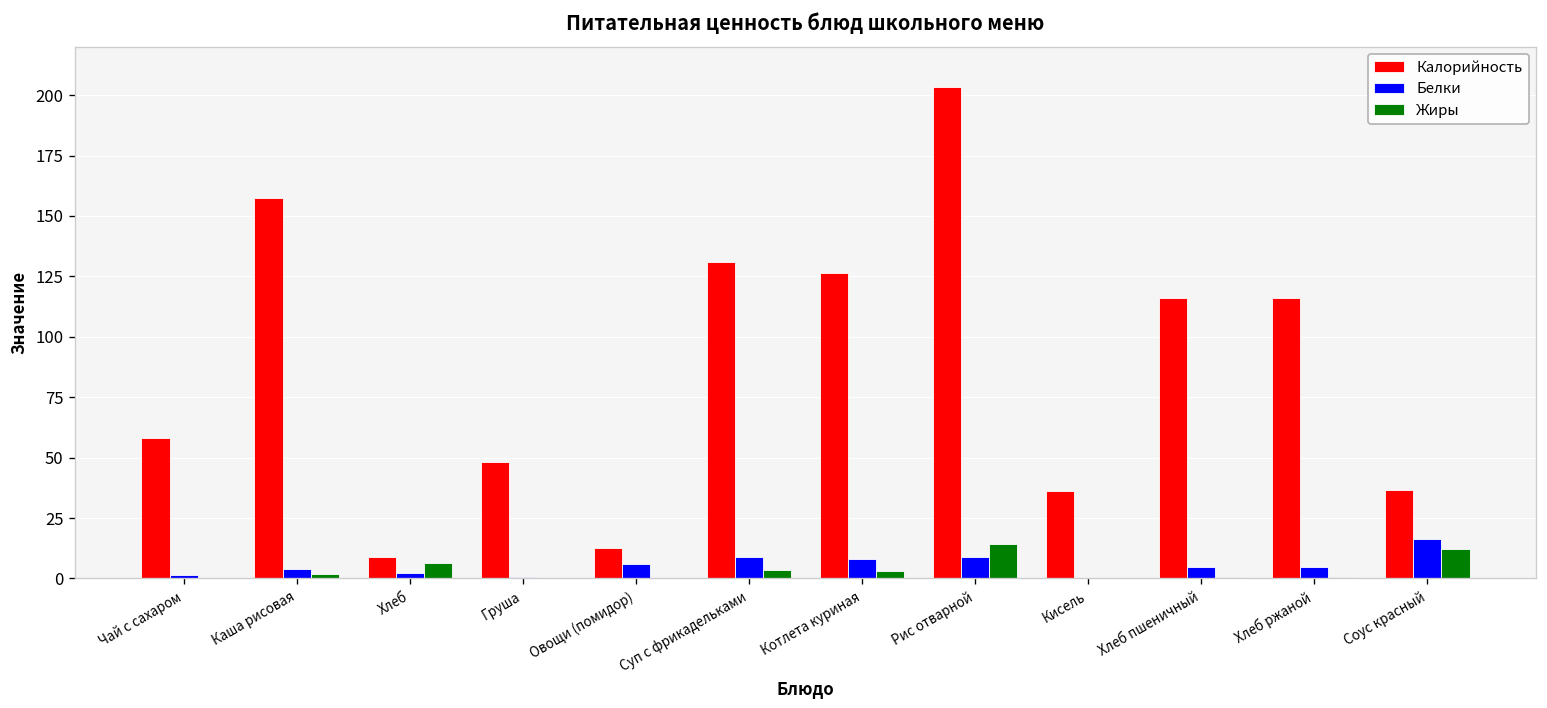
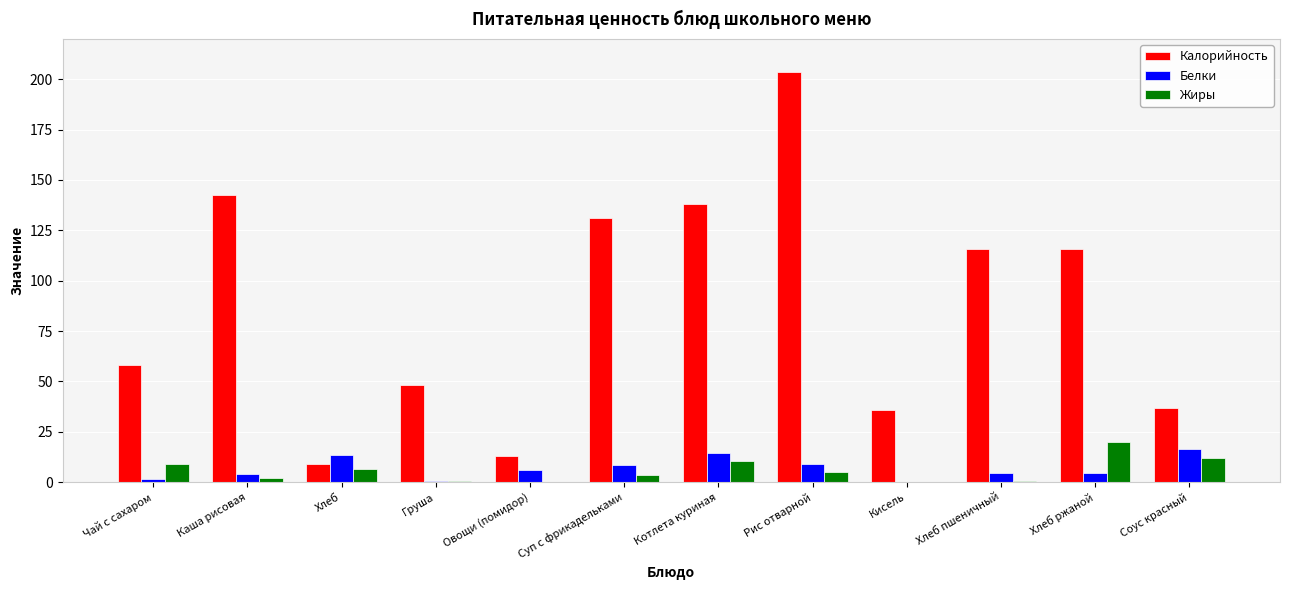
  {
    "Калорийность": {
      "Чай с сахаром": 58,
-     "Каша рисовая": 157,
+     "Каша рисовая": 142,
      "Хлеб": 9,
      "Груша": 48,
      "Овощи (помидор)": 13,
      "Суп с фрикадельками": 131,
-     "Котлета куриная": 127,
+     "Котлета куриная": 138,
      "Рис отварной": 204,
      "Кисель": 36,
      "Хлеб пшеничный": 116,
      "Хлеб ржаной": 116,
      "Соус красный": 37
    },
    "Белки": {
      "Чай с сахаром": 2,
      "Каша рисовая": 4,
-     "Хлеб": 2,
+     "Хлеб": 14,
      "Овощи (помидор)": 6,
      "Суп с фрикадельками": 9,
-     "Котлета куриная": 8,
+     "Котлета куриная": 14,
      "Рис отварной": 9,
      "Кисель": 0,
      "Хлеб пшеничный": 5,
      "Хлеб ржаной": 5,
      "Соус красный": 16
    },
    "Жиры": {
-     "Чай с сахаром": 0,
+     "Чай с сахаром": 9,
      "Каша рисовая": 2,
      "Хлеб": 6,
      "Суп с фрикадельками": 3,
-     "Котлета куриная": 3,
-     "Рис отварной": 14,
+     "Котлета куриная": 10,
+     "Рис отварной": 5,
      "Кисель": 0,
-     "Хлеб ржаной": 1,
+     "Хлеб ржаной": 20,
      "Соус красный": 12
    }
  }
